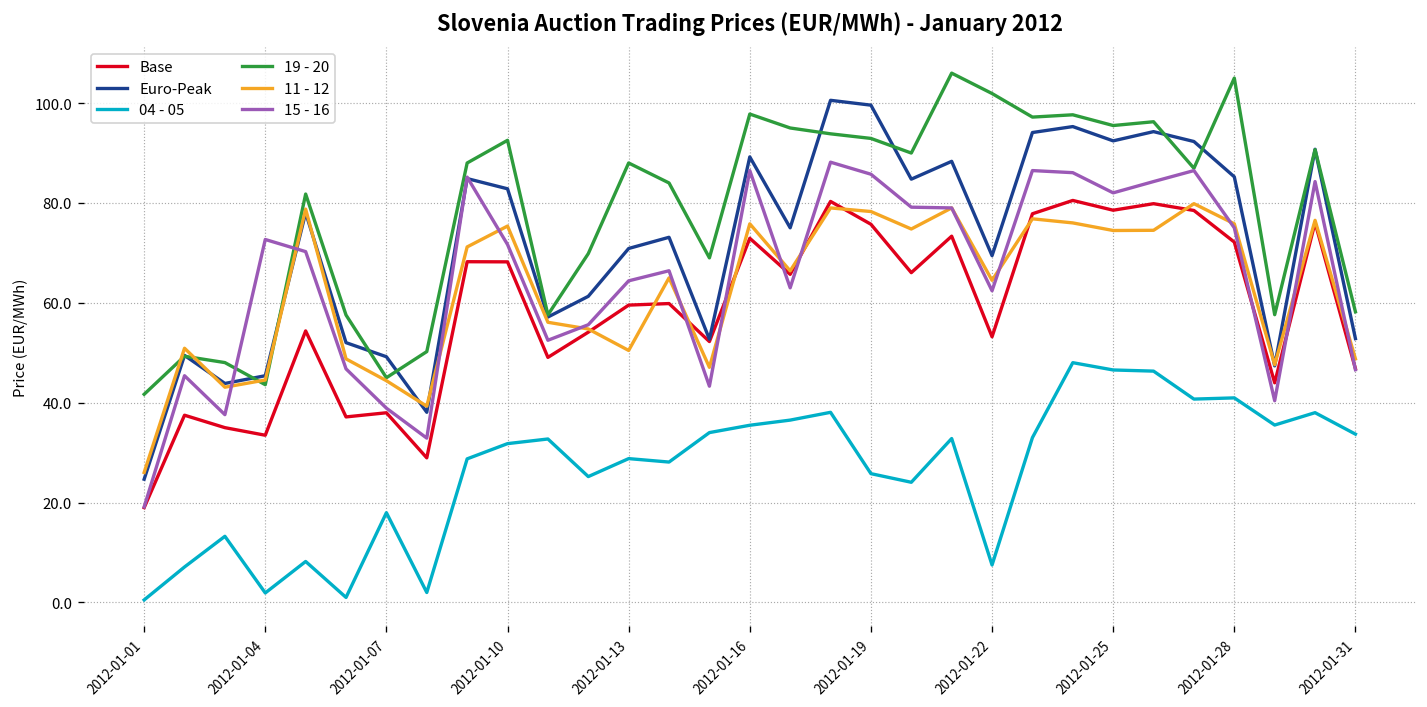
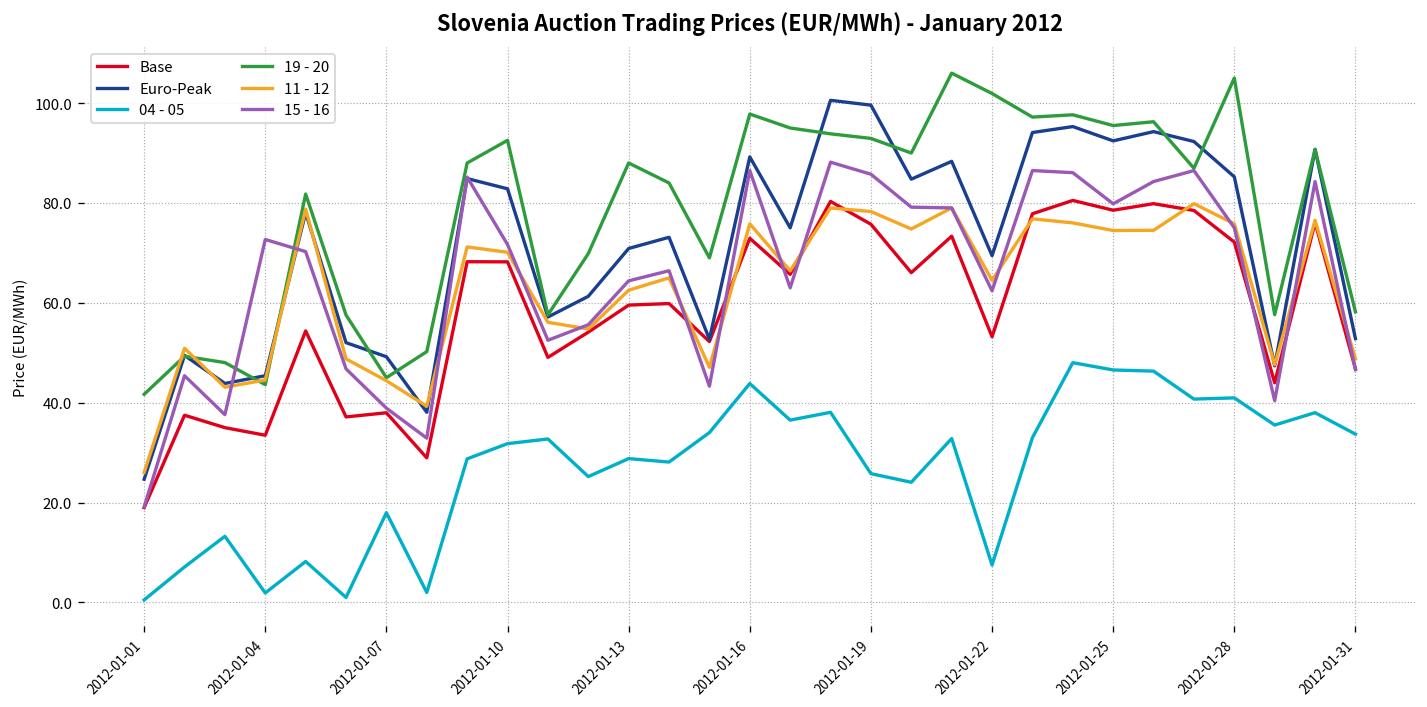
  {
    "Base": {
      "2012-01-04": 33,
      "2012-01-07": 38,
      "2012-01-10": 68,
      "2012-01-13": 60,
      "2012-01-16": 73,
      "2012-01-19": 76,
      "2012-01-22": 53,
      "2012-01-25": 79,
      "2012-01-28": 72
    },
    "Euro-Peak": {
      "2012-01-01": 25,
      "2012-01-04": 45,
      "2012-01-07": 49,
      "2012-01-10": 83,
      "2012-01-13": 71,
      "2012-01-16": 89,
      "2012-01-19": 100,
      "2012-01-22": 69,
      "2012-01-25": 92,
      "2012-01-28": 85,
      "2012-01-31": 53
    },
    "04 - 05": {
      "2012-01-01": 1,
      "2012-01-04": 2,
      "2012-01-07": 18,
      "2012-01-10": 32,
      "2012-01-13": 29,
-     "2012-01-16": 35,
+     "2012-01-16": 44,
      "2012-01-19": 26,
      "2012-01-22": 8,
      "2012-01-25": 47,
      "2012-01-28": 41,
      "2012-01-31": 34
    },
    "19 - 20": {
      "2012-01-01": 42,
      "2012-01-04": 44,
      "2012-01-10": 93,
      "2012-01-13": 88,
      "2012-01-16": 98,
      "2012-01-19": 93,
      "2012-01-22": 102,
      "2012-01-25": 96,
      "2012-01-28": 105,
      "2012-01-31": 58
    },
    "11 - 12": {
      "2012-01-01": 26,
      "2012-01-04": 45,
-     "2012-01-10": 75,
-     "2012-01-13": 50,
+     "2012-01-10": 70,
+     "2012-01-13": 63,
      "2012-01-16": 76,
      "2012-01-19": 78,
      "2012-01-22": 65,
      "2012-01-25": 74,
      "2012-01-28": 76,
      "2012-01-31": 49
    },
    "15 - 16": {
      "2012-01-04": 73,
      "2012-01-07": 39,
      "2012-01-10": 72,
      "2012-01-13": 64,
      "2012-01-16": 86,
      "2012-01-19": 86,
      "2012-01-22": 62,
-     "2012-01-25": 82,
+     "2012-01-25": 80,
      "2012-01-28": 75
    }
  }
